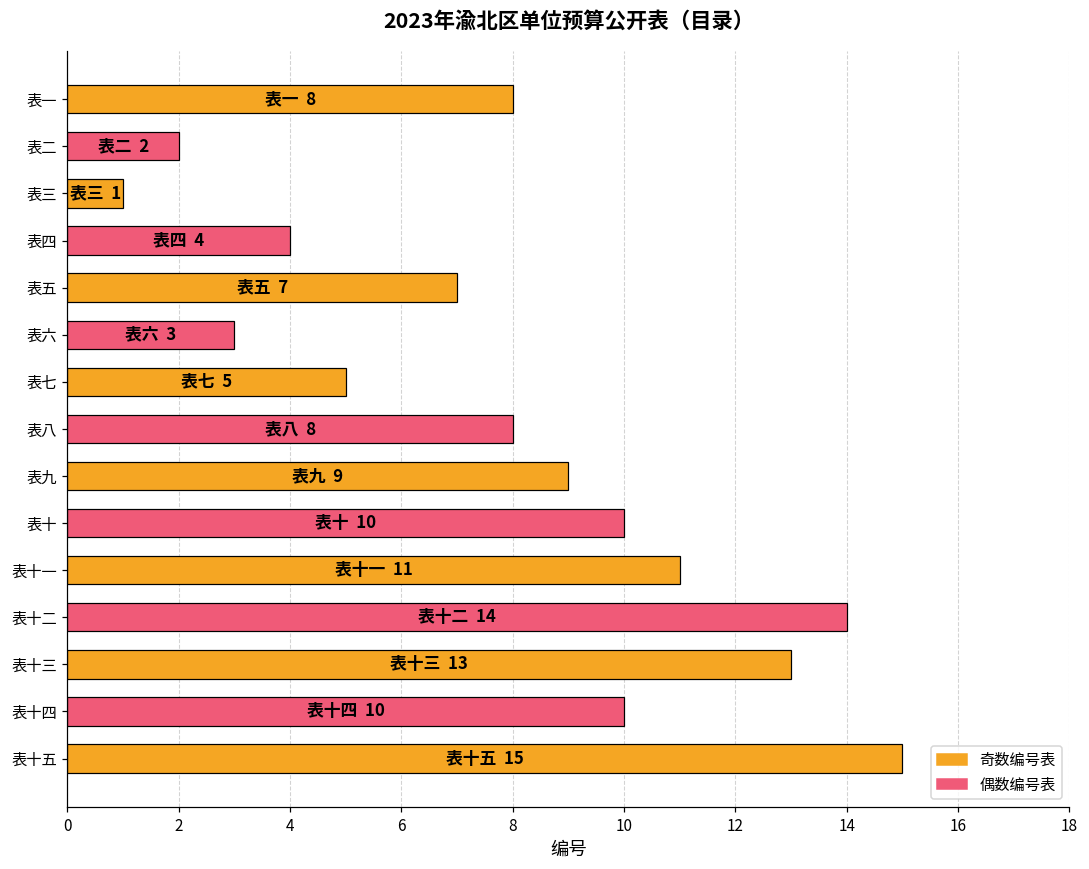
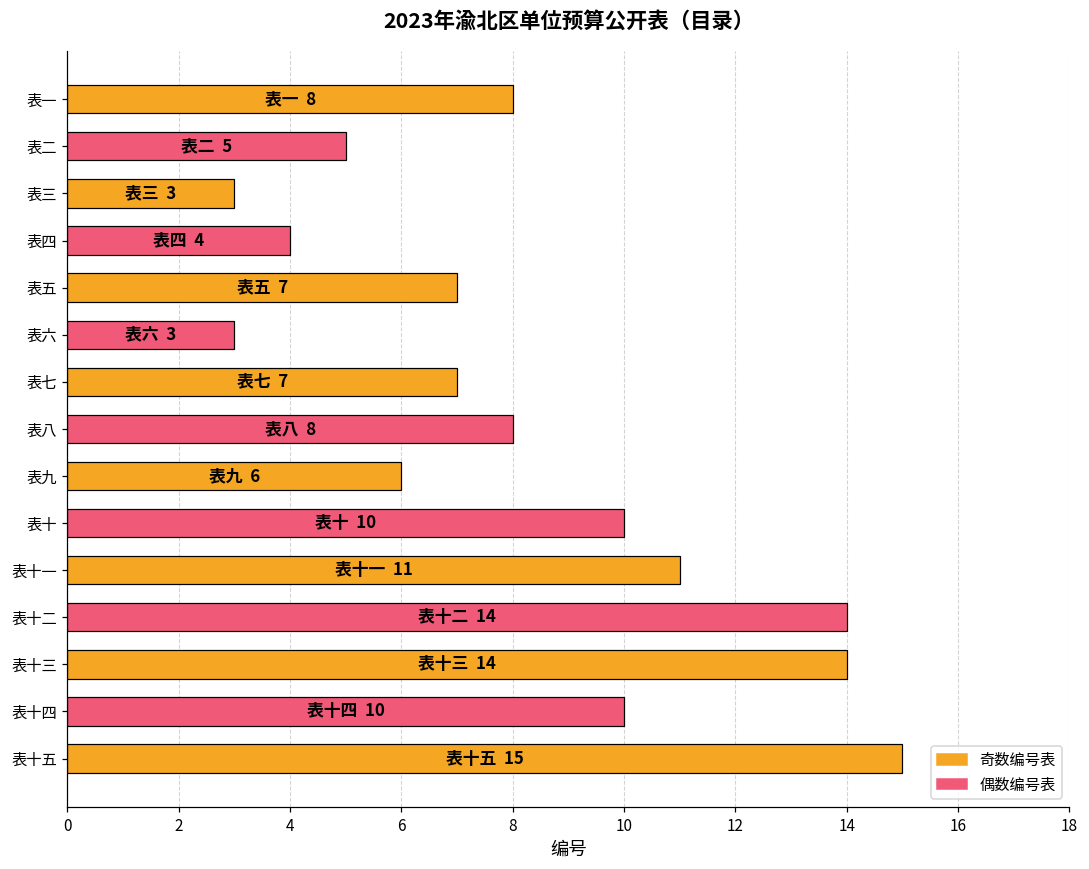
  {
    "表一": 8,
-   "表二": 2,
-   "表三": 1,
+   "表二": 5,
+   "表三": 3,
    "表四": 4,
    "表五": 7,
    "表六": 3,
-   "表七": 5,
+   "表七": 7,
    "表八": 8,
-   "表九": 9,
+   "表九": 6,
    "表十": 10,
    "表十一": 11,
    "表十二": 14,
-   "表十三": 13,
+   "表十三": 14,
    "表十四": 10,
    "表十五": 15
  }
